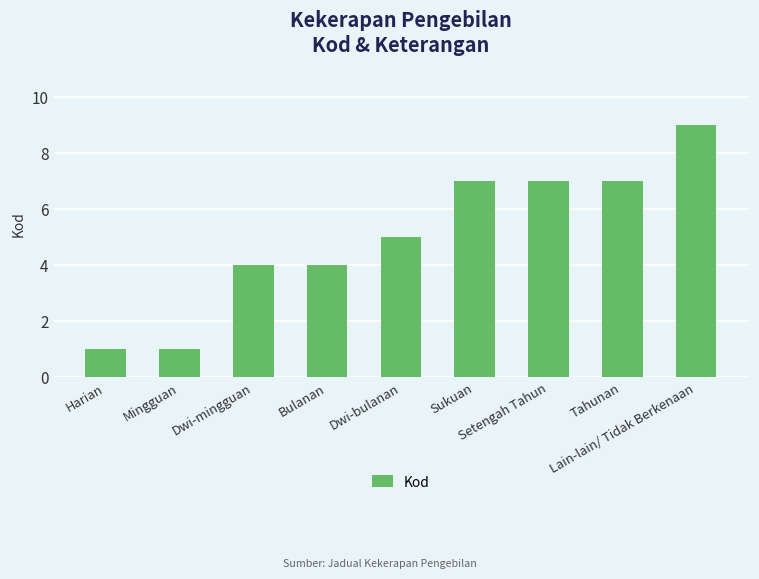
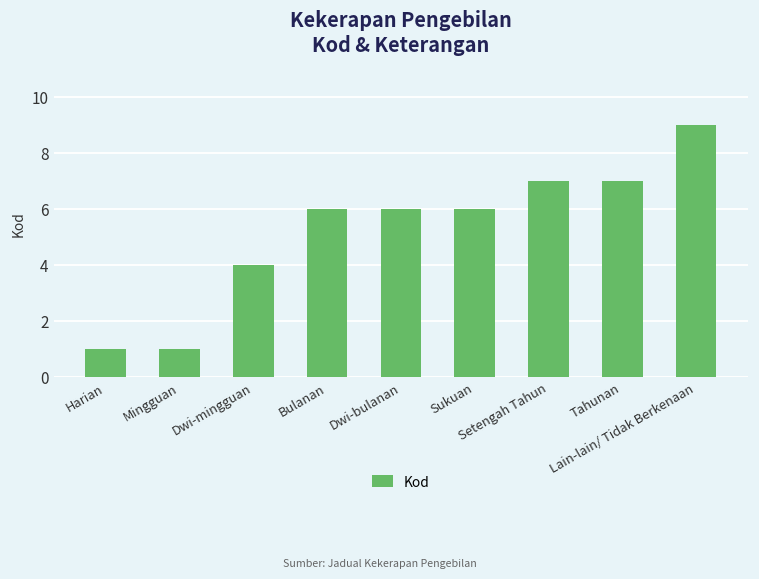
  {
    "Harian": 1,
    "Mingguan": 1,
    "Dwi-mingguan": 4,
-   "Bulanan": 4,
-   "Dwi-bulanan": 5,
-   "Sukuan": 7,
+   "Bulanan": 6,
+   "Dwi-bulanan": 6,
+   "Sukuan": 6,
    "Setengah Tahun": 7,
    "Tahunan": 7,
    "Lain-lain/ Tidak Berkenaan": 9
  }
